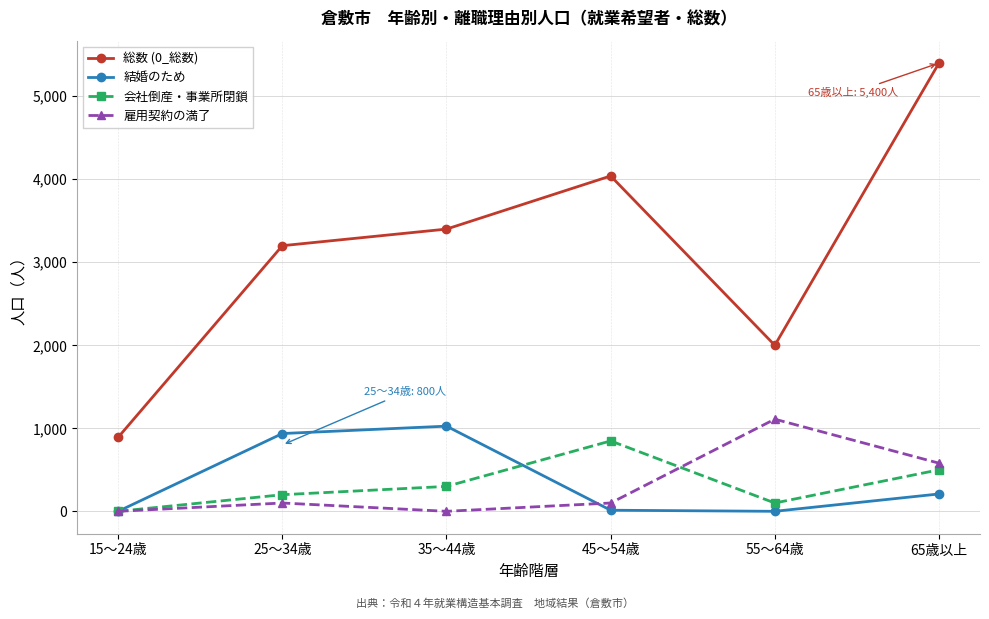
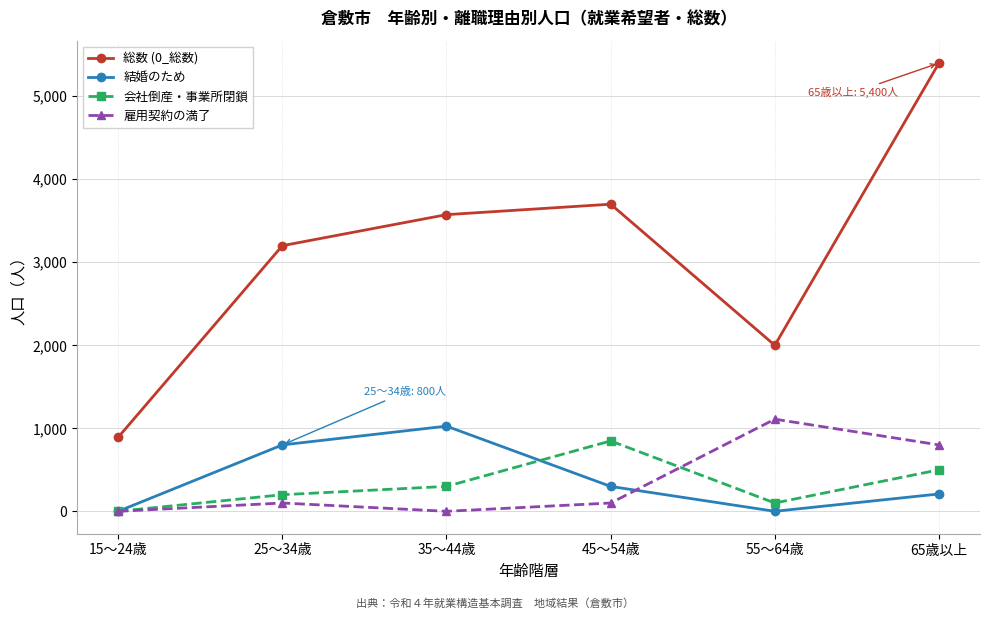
  {
    "総数 (0_総数)": {
      "15～24歳": "900",
      "25～34歳": "3,200",
-     "35～44歳": "3,400",
-     "45～54歳": "4,000",
+     "35～44歳": "3,600",
+     "45～54歳": "3,700",
      "55～64歳": "2,000"
    },
    "結婚のため": {
-     "25～34歳": "900",
-     "45～54歳": "0",
+     "25～34歳": "800",
+     "45～54歳": "300",
      "55～64歳": "0",
      "65歳以上": "200"
    },
    "会社倒産・事業所閉鎖": {
      "25～34歳": "200",
      "35～44歳": "300",
      "45～54歳": "800",
      "55～64歳": "100",
      "65歳以上": "500"
    },
    "雇用契約の満了": {
      "25～34歳": "100",
      "35～44歳": "0",
      "45～54歳": "100",
      "55～64歳": "1,100",
-     "65歳以上": "600"
+     "65歳以上": "800"
    }
  }
